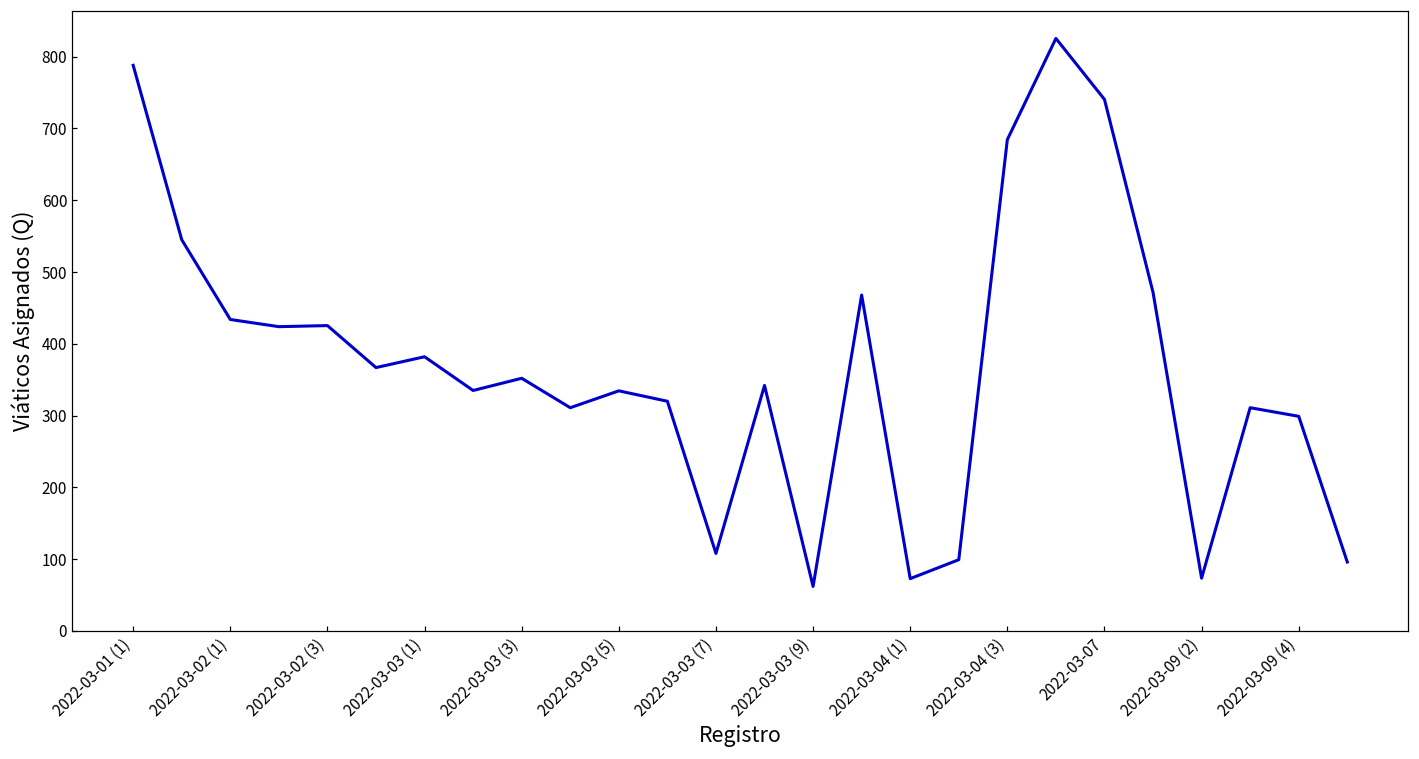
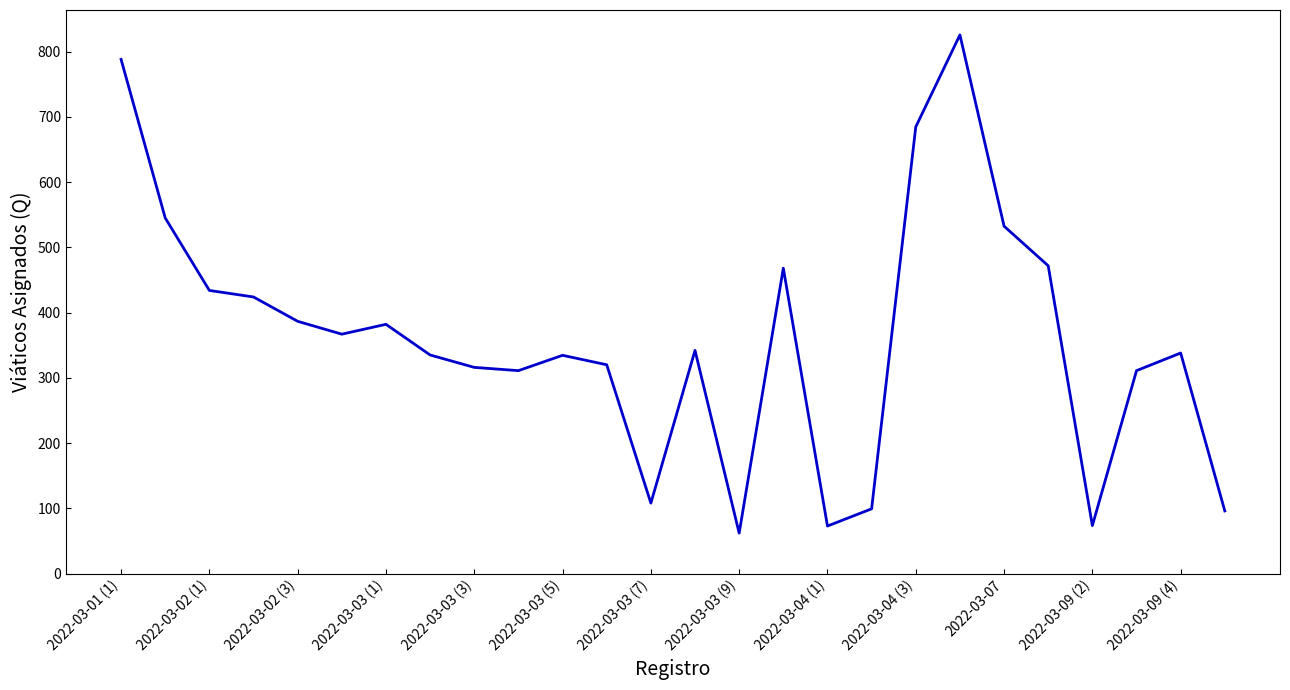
  {
    "2022-03-01 (1)": 790,
    "2022-03-02 (1)": 430,
-   "2022-03-02 (3)": 430,
+   "2022-03-02 (3)": 390,
    "2022-03-03 (1)": 380,
-   "2022-03-03 (3)": 350,
+   "2022-03-03 (3)": 320,
    "2022-03-03 (5)": 330,
    "2022-03-03 (7)": 110,
    "2022-03-03 (9)": 60,
    "2022-03-04 (1)": 70,
    "2022-03-04 (3)": 680,
-   "2022-03-07": 740,
+   "2022-03-07": 530,
    "2022-03-09 (2)": 70,
-   "2022-03-09 (4)": 300
+   "2022-03-09 (4)": 340
  }
